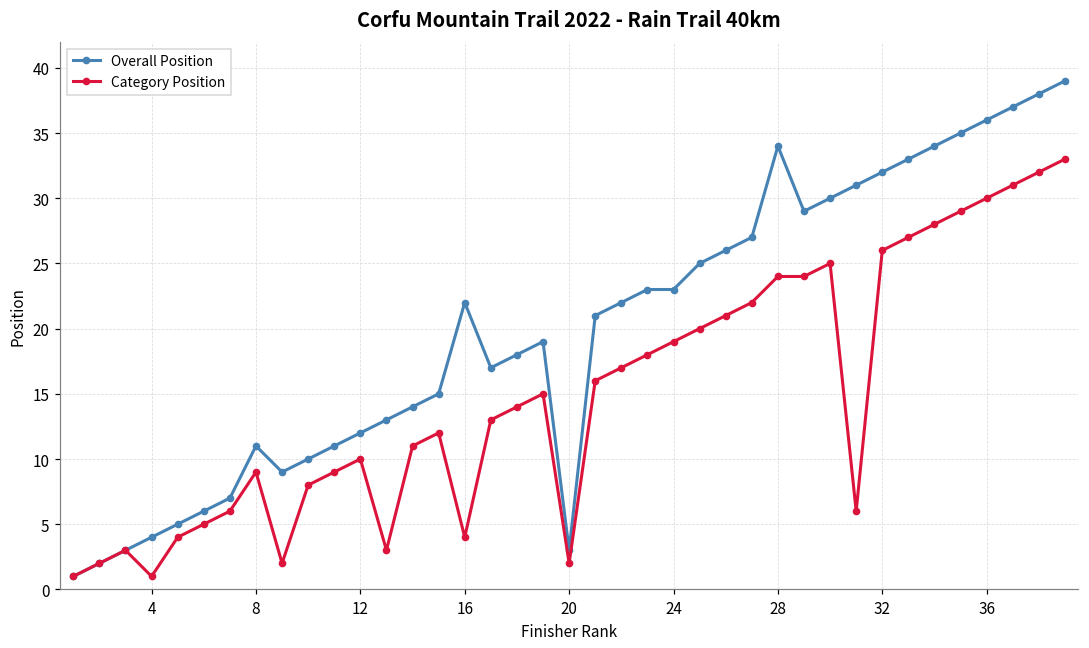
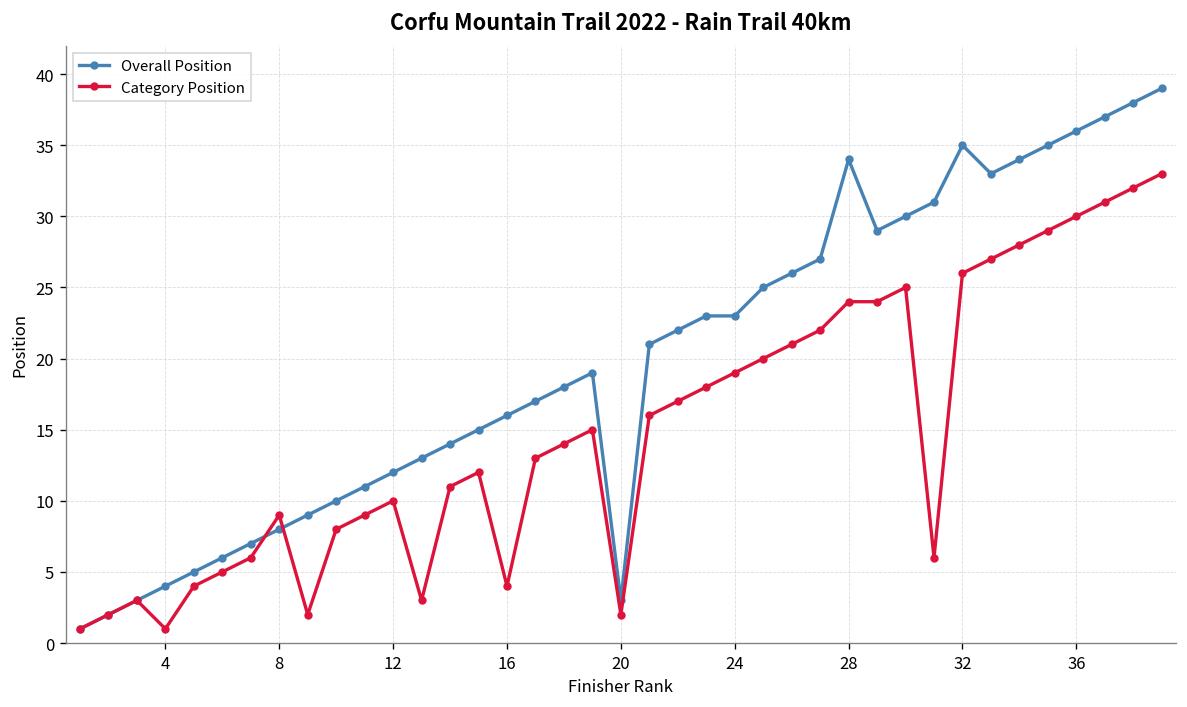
  {
    "Overall Position": {
      "4": 4,
-     "8": 11,
+     "8": 8,
      "12": 12,
-     "16": 22,
+     "16": 16,
      "20": 3,
      "24": 23,
      "28": 34,
-     "32": 32,
+     "32": 35,
      "36": 36
    },
    "Category Position": {
      "4": 1,
      "8": 9,
      "12": 10,
      "16": 4,
      "20": 2,
      "24": 19,
      "28": 24,
      "32": 26,
      "36": 30
    }
  }
